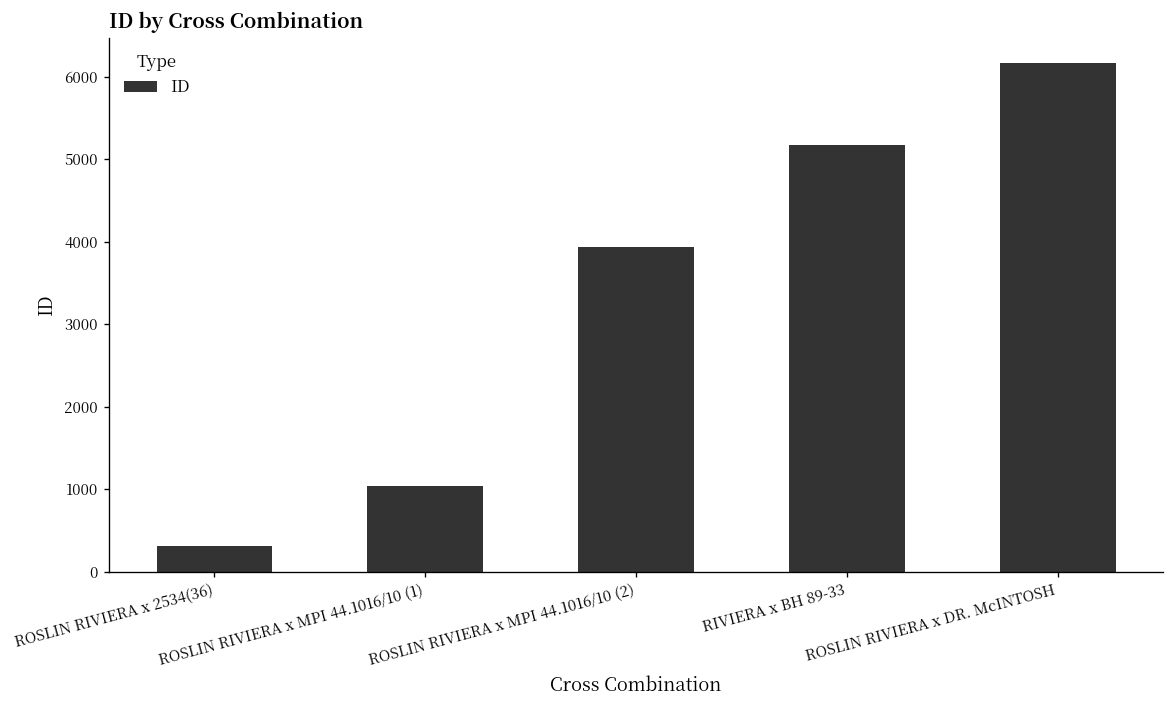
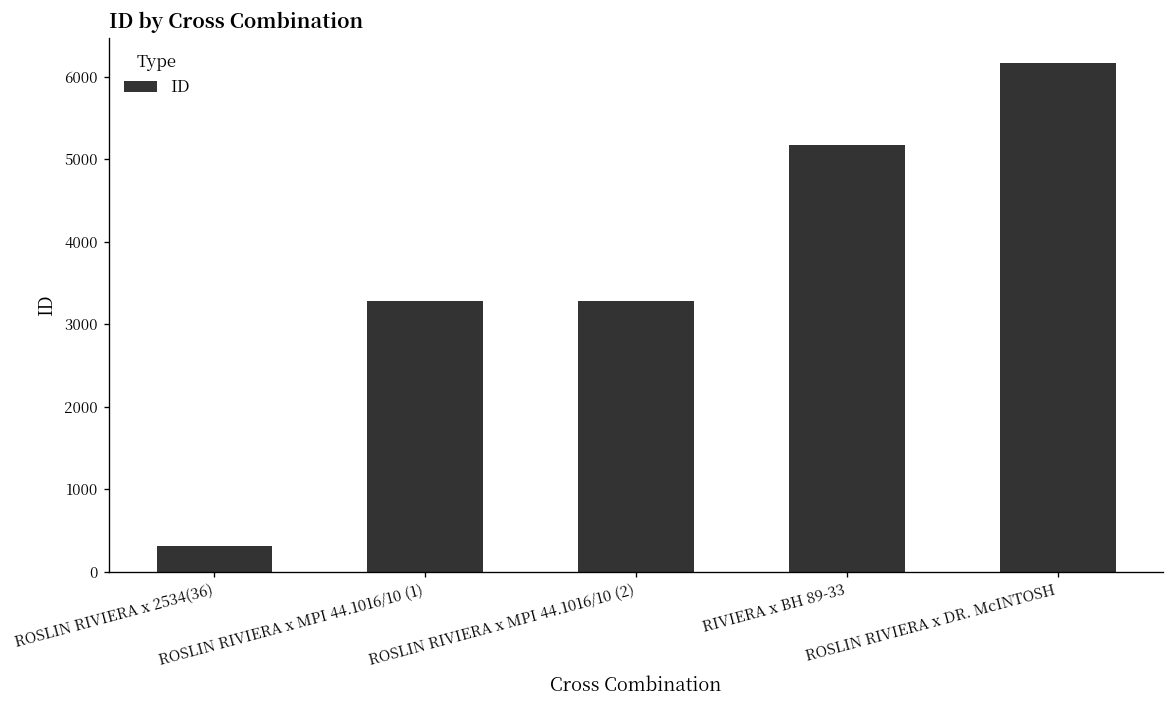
  {
    "ROSLIN RIVIERA x 2534(36)": 300,
-   "ROSLIN RIVIERA x MPI 44.1016/10 (1)": 1000,
-   "ROSLIN RIVIERA x MPI 44.1016/10 (2)": 3900,
+   "ROSLIN RIVIERA x MPI 44.1016/10 (1)": 3300,
+   "ROSLIN RIVIERA x MPI 44.1016/10 (2)": 3300,
    "RIVIERA x BH 89-33": 5200,
    "ROSLIN RIVIERA x DR. McINTOSH": 6200
  }
